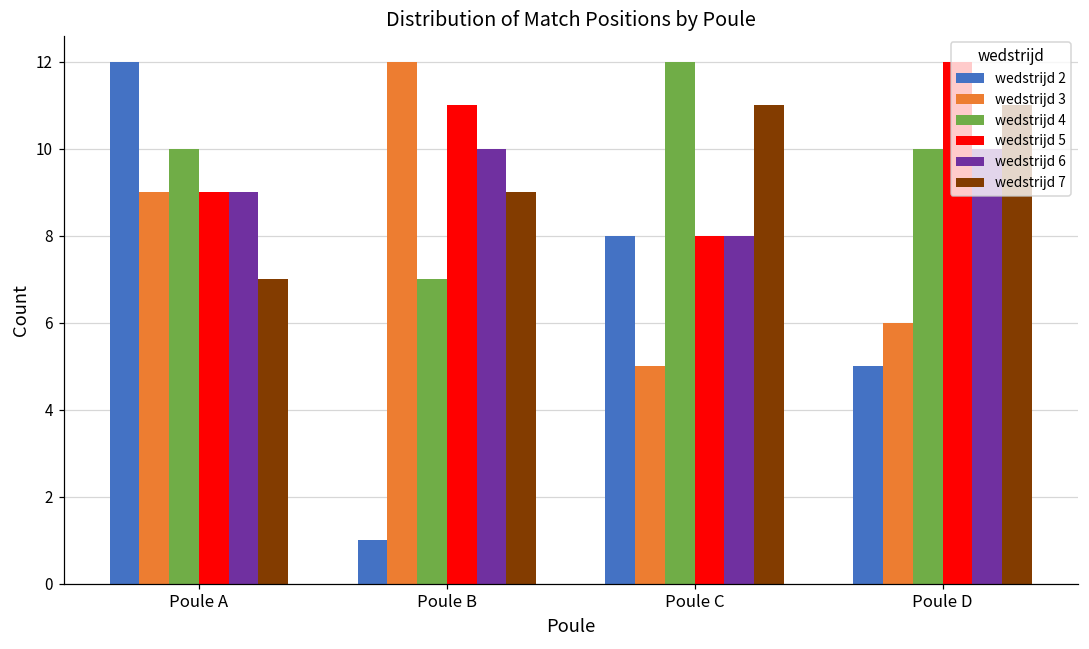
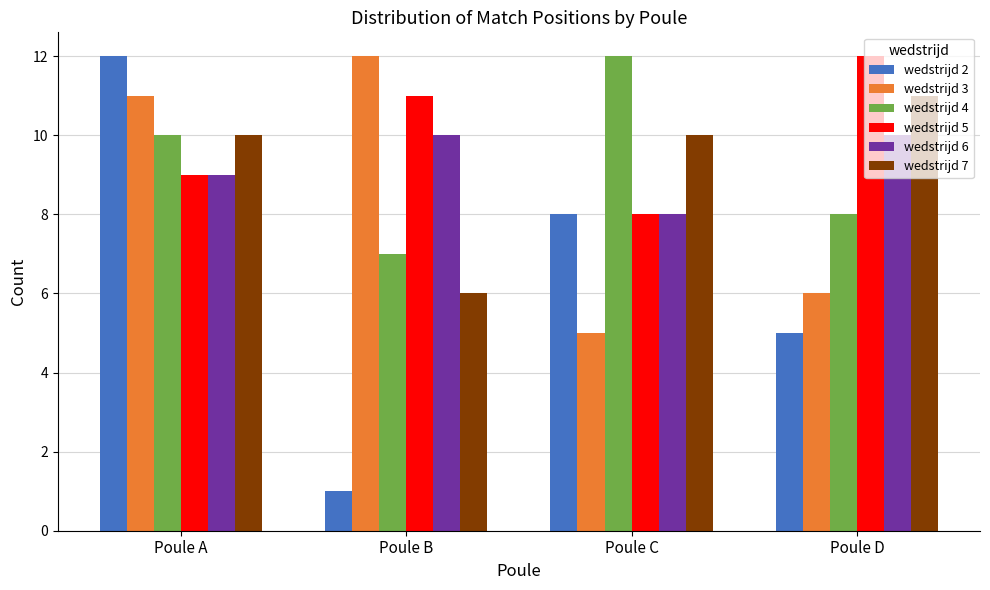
  {
    "wedstrijd 2": {
      "Poule A": 12,
      "Poule B": 1,
      "Poule C": 8,
      "Poule D": 5
    },
    "wedstrijd 3": {
-     "Poule A": 9,
+     "Poule A": 11,
      "Poule B": 12,
      "Poule C": 5,
      "Poule D": 6
    },
    "wedstrijd 4": {
      "Poule A": 10,
      "Poule B": 7,
      "Poule C": 12,
-     "Poule D": 10
+     "Poule D": 8
    },
    "wedstrijd 5": {
      "Poule A": 9,
      "Poule B": 11,
      "Poule C": 8
    },
    "wedstrijd 6": {
      "Poule A": 9,
      "Poule B": 10,
      "Poule C": 8
    },
    "wedstrijd 7": {
-     "Poule A": 7,
-     "Poule B": 9,
-     "Poule C": 11
+     "Poule A": 10,
+     "Poule B": 6,
+     "Poule C": 10
    }
  }
